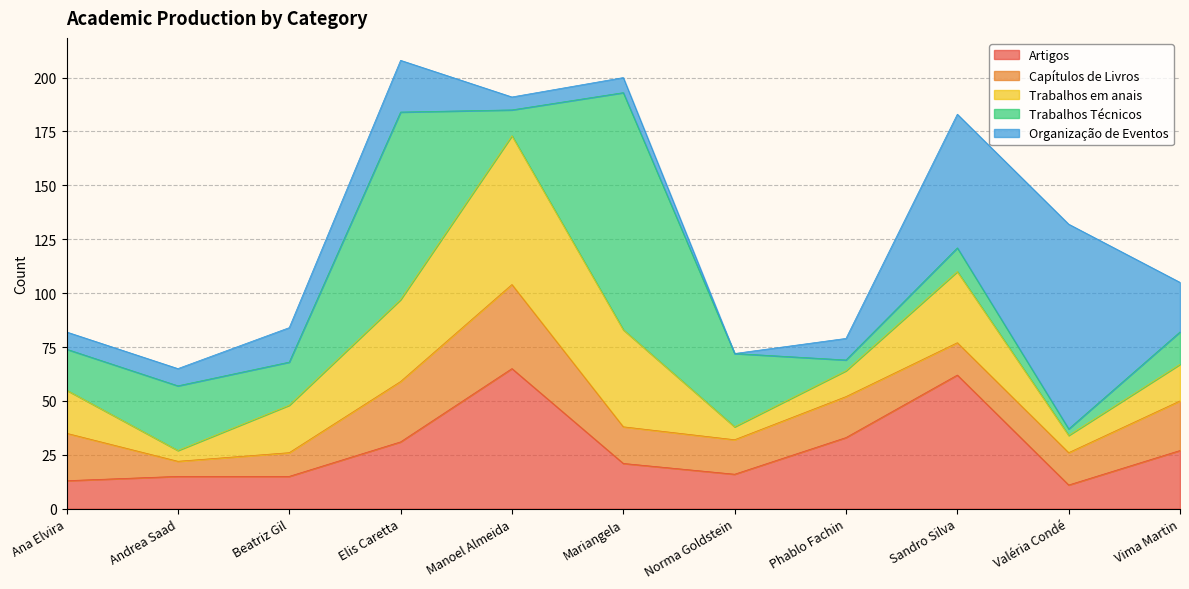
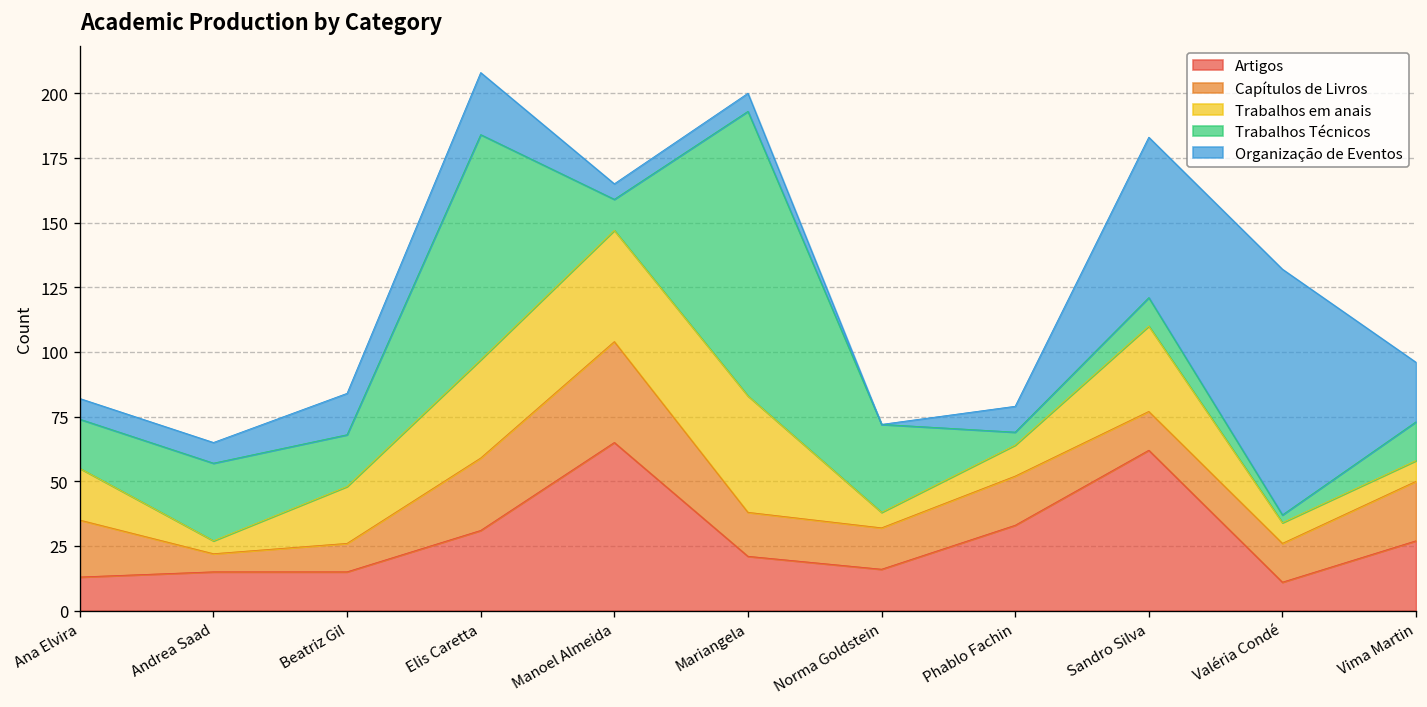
  {
    "Trabalhos em anais": {
      "Ana Elvira": 20,
      "Andrea Saad": 5,
      "Beatriz Gil": 22,
      "Elis Caretta": 38,
-     "Manoel Almeida": 69,
+     "Manoel Almeida": 43,
      "Mariangela": 45,
      "Norma Goldstein": 6,
      "Phablo Fachin": 12,
      "Sandro Silva": 33,
      "Valéria Condé": 8,
-     "Vima Martin": 17
+     "Vima Martin": 8
    },
    "Trabalhos Técnicos": {
      "Ana Elvira": 19,
      "Andrea Saad": 30,
      "Beatriz Gil": 20,
      "Elis Caretta": 87,
      "Manoel Almeida": 12,
      "Mariangela": 110,
      "Phablo Fachin": 5,
      "Sandro Silva": 11,
      "Valéria Condé": 3,
      "Vima Martin": 15
    },
    "Organização de Eventos": {
      "Ana Elvira": 8,
      "Andrea Saad": 8,
      "Beatriz Gil": 16,
      "Elis Caretta": 24,
      "Manoel Almeida": 6,
      "Mariangela": 7,
      "Phablo Fachin": 10,
      "Sandro Silva": 62,
      "Valéria Condé": 95,
      "Vima Martin": 23
    }
  }
